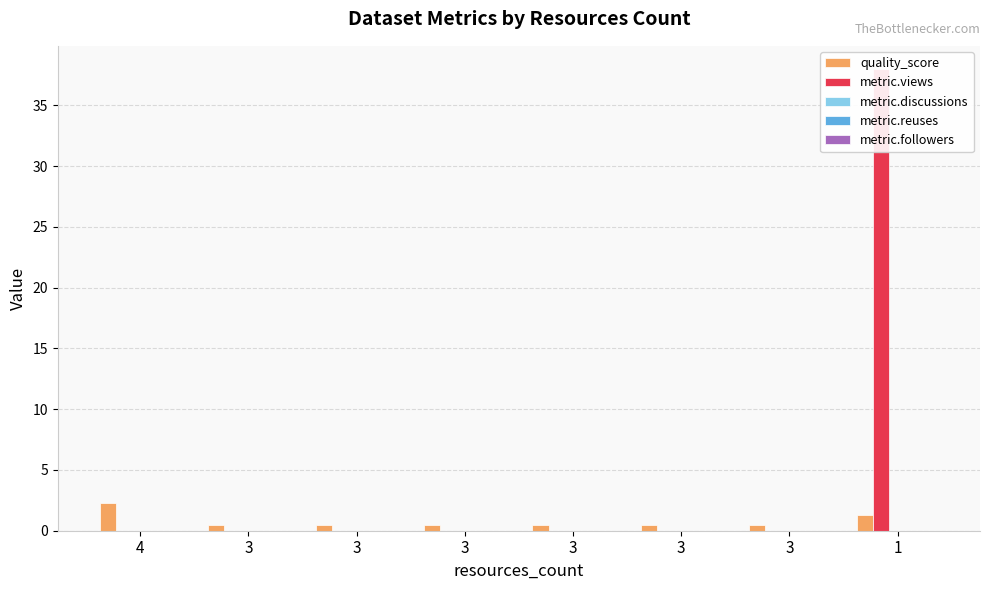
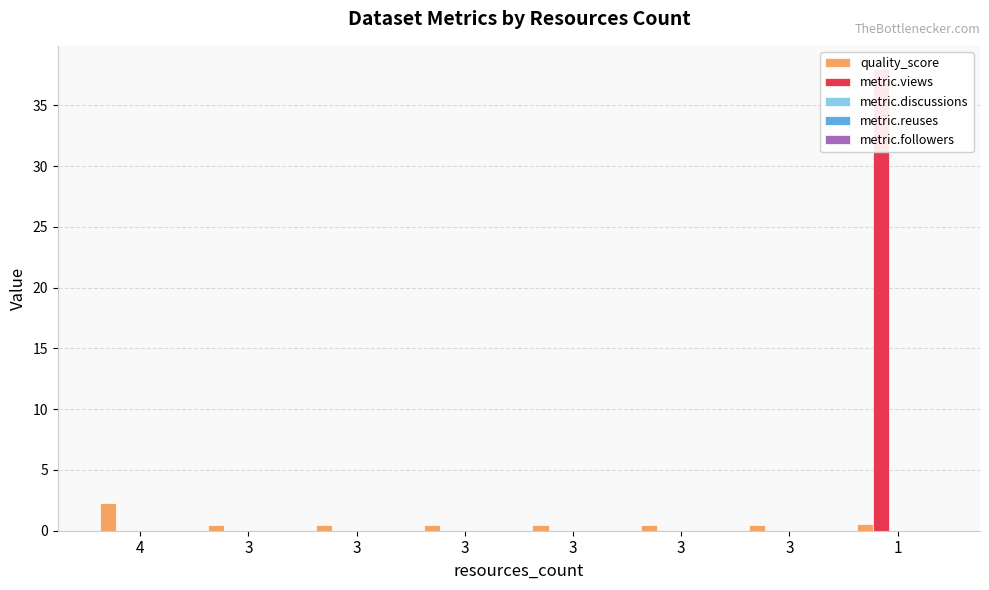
  {
    "quality_score": {
      "4": 2.3,
-     "1": 1.3
+     "1": 0.6
    },
    "metric.views": {
      "4": 0.0
    },
    "metric.followers": {
      "4": 0.0,
      "1": 0.0
    }
  }
